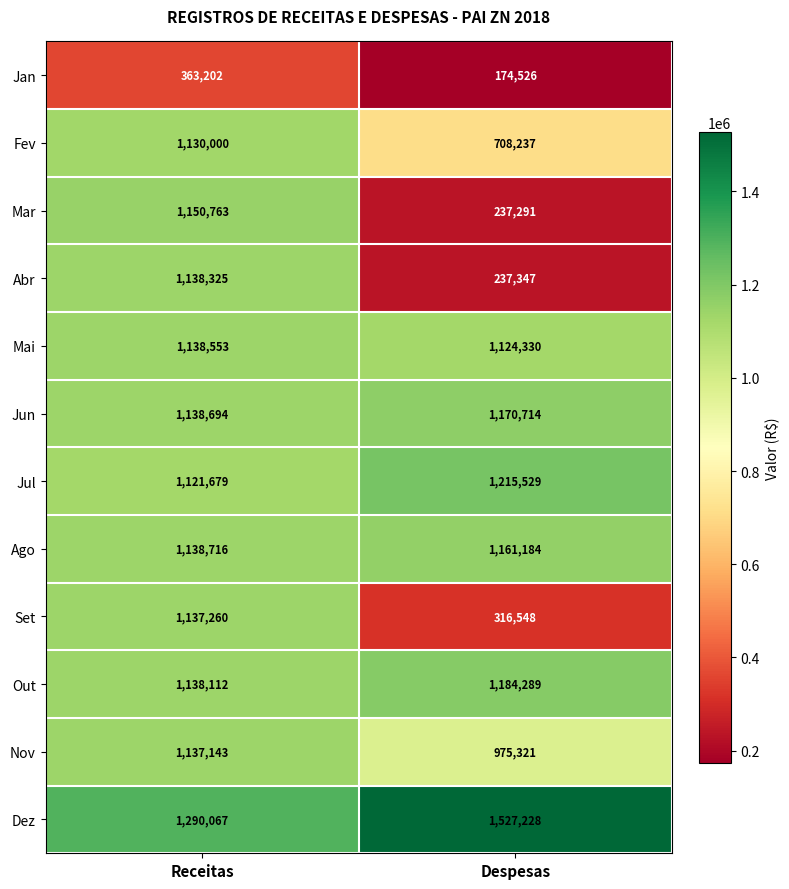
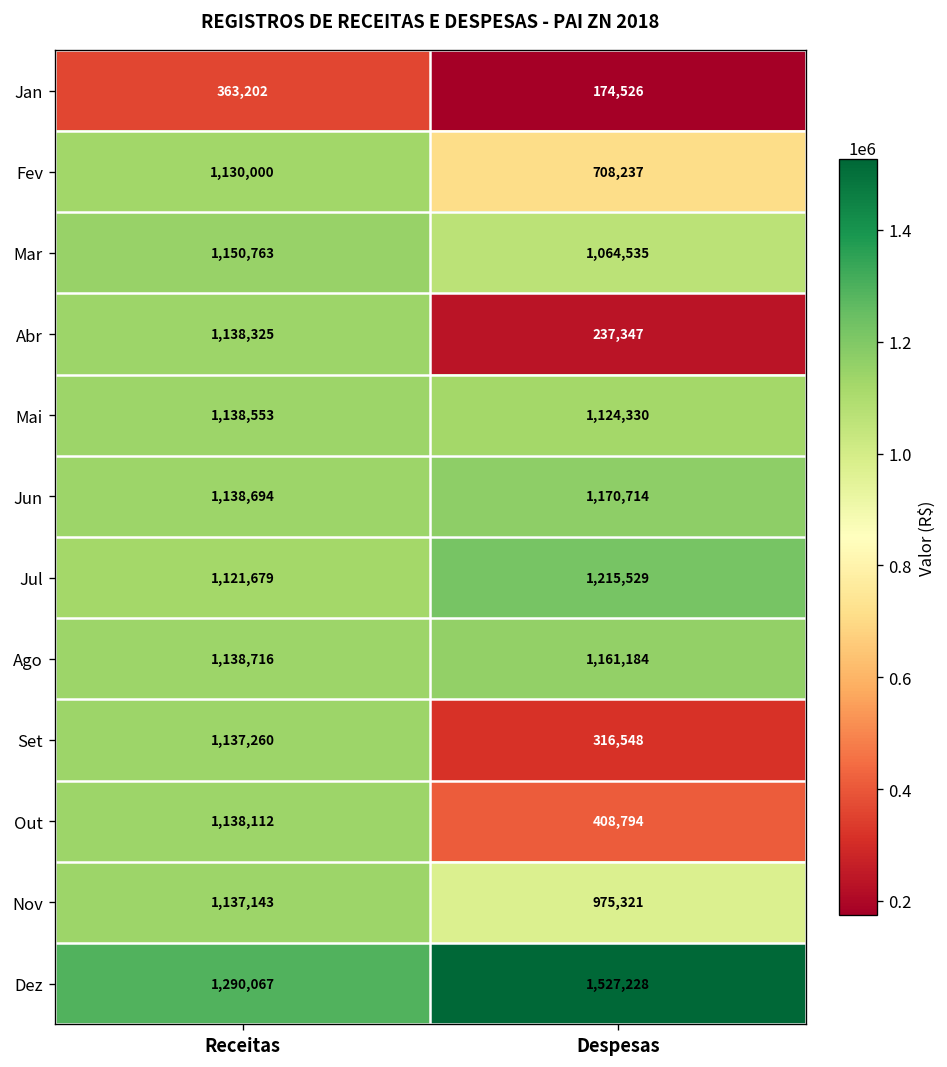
  {
    "Jan": {
      "Receitas": "363,202",
      "Despesas": "174,526"
    },
    "Fev": {
      "Receitas": "1,130,000",
      "Despesas": "708,237"
    },
    "Mar": {
      "Receitas": "1,150,763",
-     "Despesas": "237,291"
+     "Despesas": "1,064,535"
    },
    "Abr": {
      "Receitas": "1,138,325",
      "Despesas": "237,347"
    },
    "Mai": {
      "Receitas": "1,138,553",
      "Despesas": "1,124,330"
    },
    "Jun": {
      "Receitas": "1,138,694",
      "Despesas": "1,170,714"
    },
    "Jul": {
      "Receitas": "1,121,679",
      "Despesas": "1,215,529"
    },
    "Ago": {
      "Receitas": "1,138,716",
      "Despesas": "1,161,184"
    },
    "Set": {
      "Receitas": "1,137,260",
      "Despesas": "316,548"
    },
    "Out": {
      "Receitas": "1,138,112",
-     "Despesas": "1,184,289"
+     "Despesas": "408,794"
    },
    "Nov": {
      "Receitas": "1,137,143",
      "Despesas": "975,321"
    },
    "Dez": {
      "Receitas": "1,290,067",
      "Despesas": "1,527,228"
    }
  }
